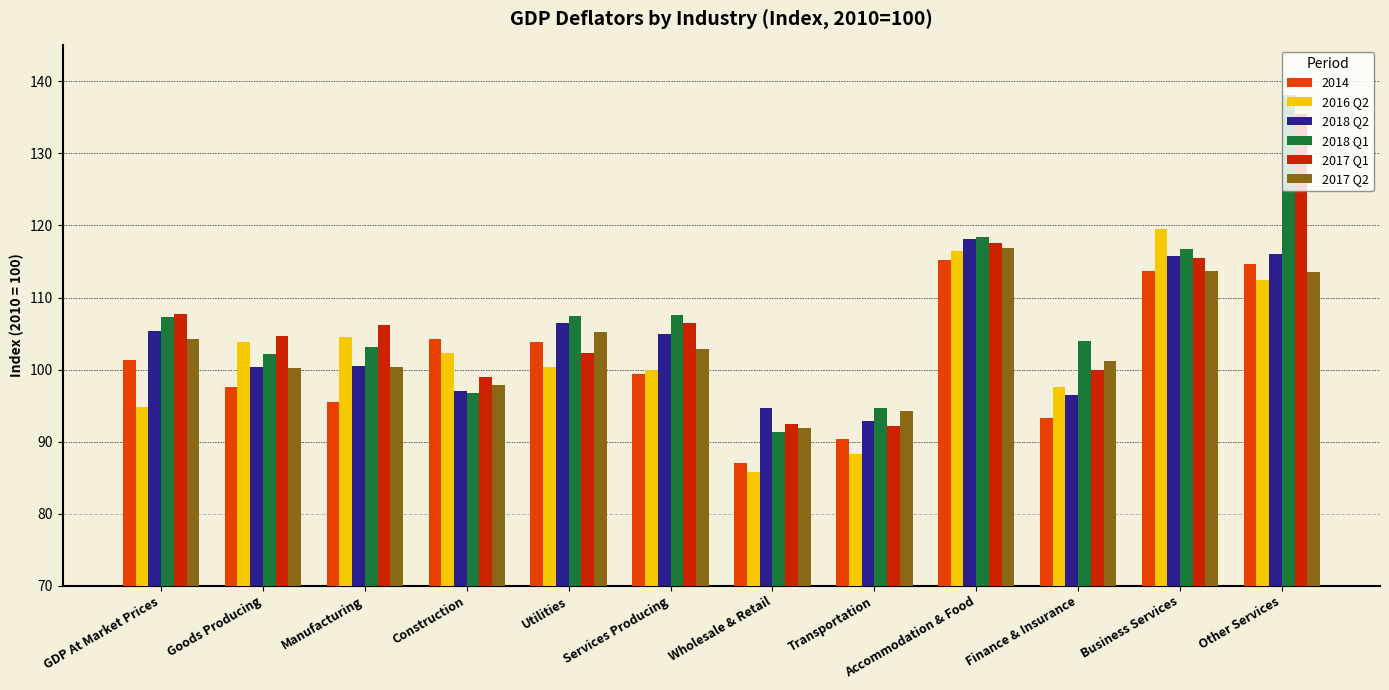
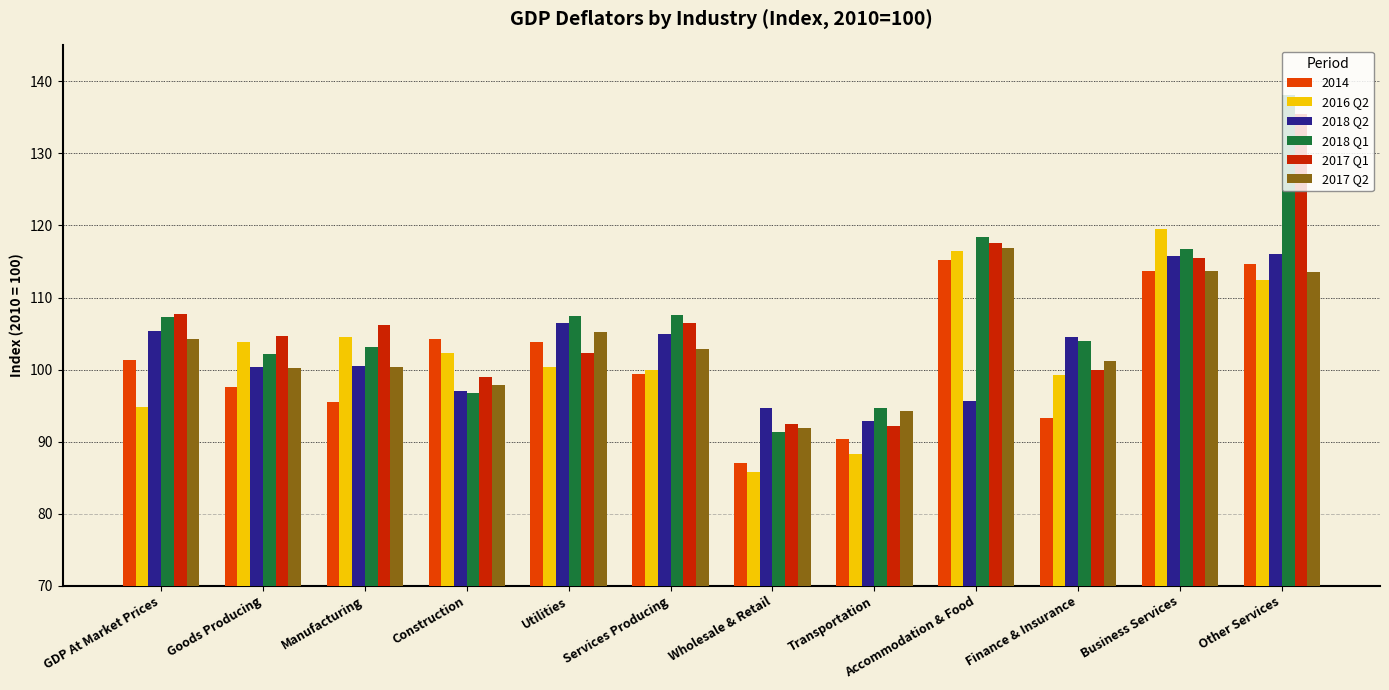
  {
    "2016 Q2": {
      "GDP At Market Prices": 95,
      "Goods Producing": 104,
      "Manufacturing": 105,
      "Construction": 102,
      "Utilities": 100,
      "Services Producing": 100,
      "Wholesale & Retail": 86,
      "Transportation": 88,
      "Accommodation & Food": 117,
-     "Finance & Insurance": 98,
+     "Finance & Insurance": 99,
      "Business Services": 120,
      "Other Services": 113
    },
    "2018 Q2": {
      "GDP At Market Prices": 105,
      "Goods Producing": 100,
      "Manufacturing": 101,
      "Construction": 97,
      "Utilities": 107,
      "Services Producing": 105,
      "Wholesale & Retail": 95,
      "Transportation": 93,
-     "Accommodation & Food": 118,
-     "Finance & Insurance": 97,
+     "Accommodation & Food": 96,
+     "Finance & Insurance": 105,
      "Business Services": 116,
      "Other Services": 116
    },
    "2018 Q1": {
      "GDP At Market Prices": 107,
      "Goods Producing": 102,
      "Manufacturing": 103,
      "Construction": 97,
      "Utilities": 107,
      "Services Producing": 108,
      "Wholesale & Retail": 91,
      "Transportation": 95,
      "Accommodation & Food": 118,
      "Finance & Insurance": 104,
      "Business Services": 117
    },
    "2017 Q2": {
      "GDP At Market Prices": 104,
      "Goods Producing": 100,
      "Manufacturing": 100,
      "Construction": 98,
      "Utilities": 105,
      "Services Producing": 103,
      "Wholesale & Retail": 92,
      "Transportation": 94,
      "Accommodation & Food": 117,
      "Finance & Insurance": 101,
      "Business Services": 114,
      "Other Services": 114
    }
  }
